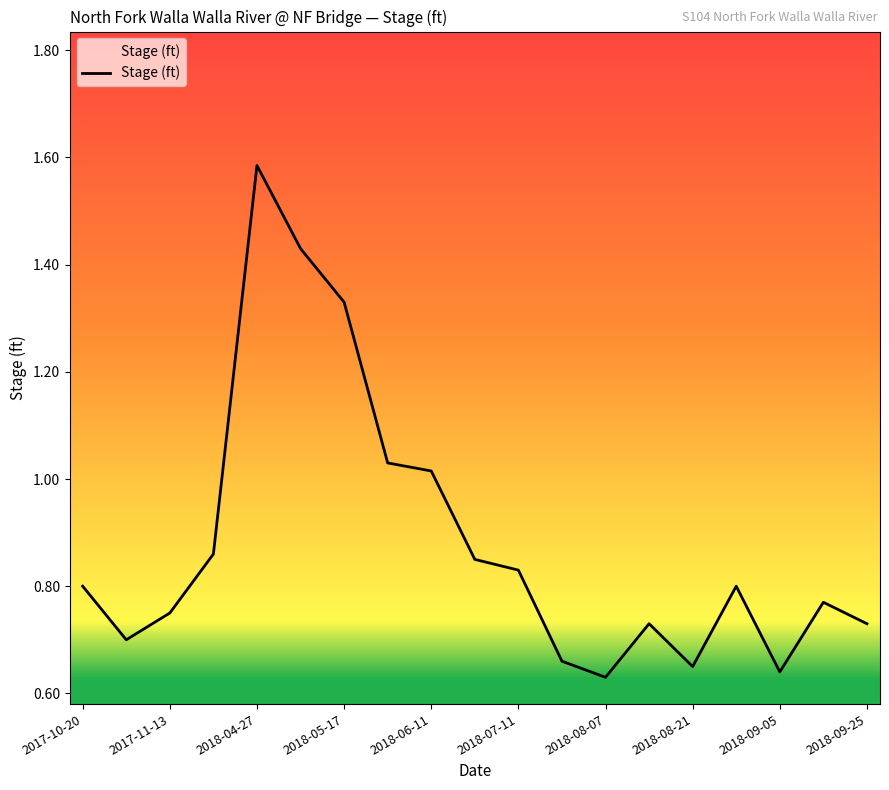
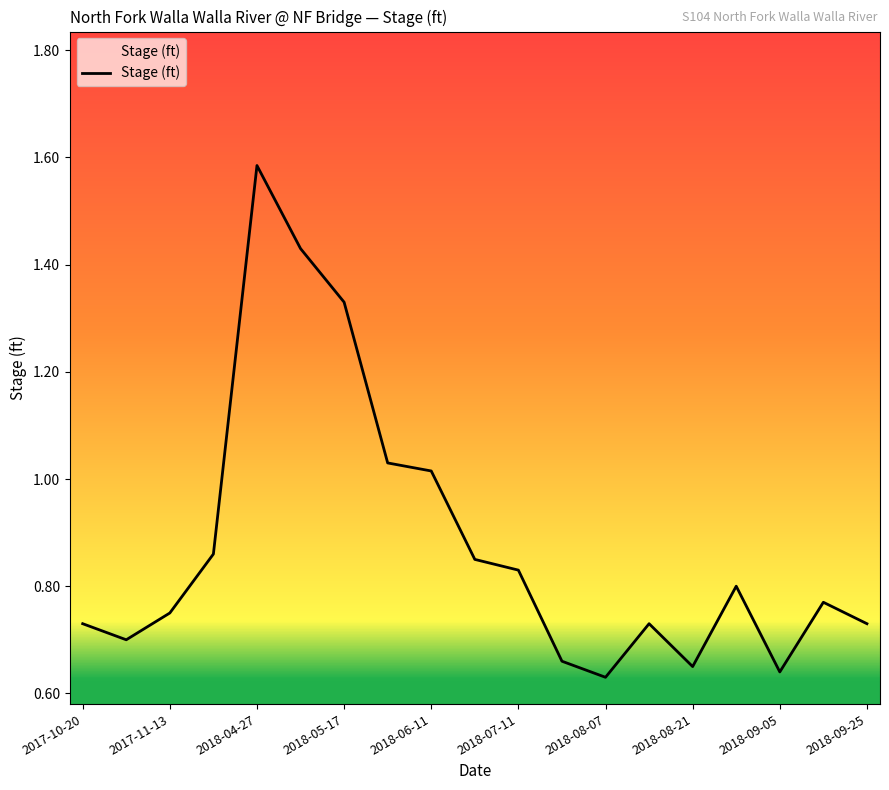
  {
-   "2017-10-20": 0.80,
+   "2017-10-20": 0.73,
    "2017-11-13": 0.75,
    "2018-04-27": 1.59,
    "2018-05-17": 1.33,
    "2018-06-11": 1.02,
    "2018-07-11": 0.83,
    "2018-08-07": 0.63,
    "2018-08-21": 0.65,
    "2018-09-05": 0.64,
    "2018-09-25": 0.73
  }
